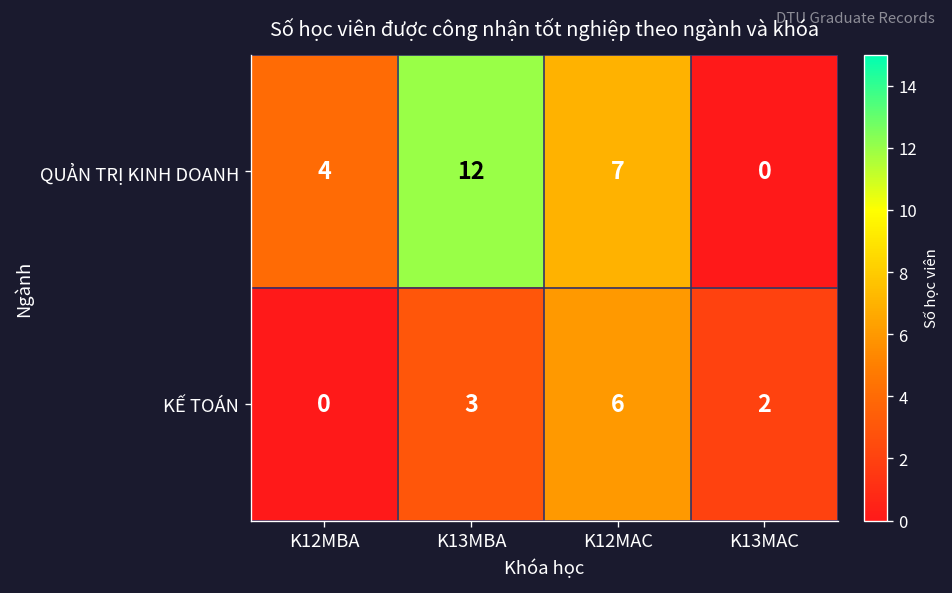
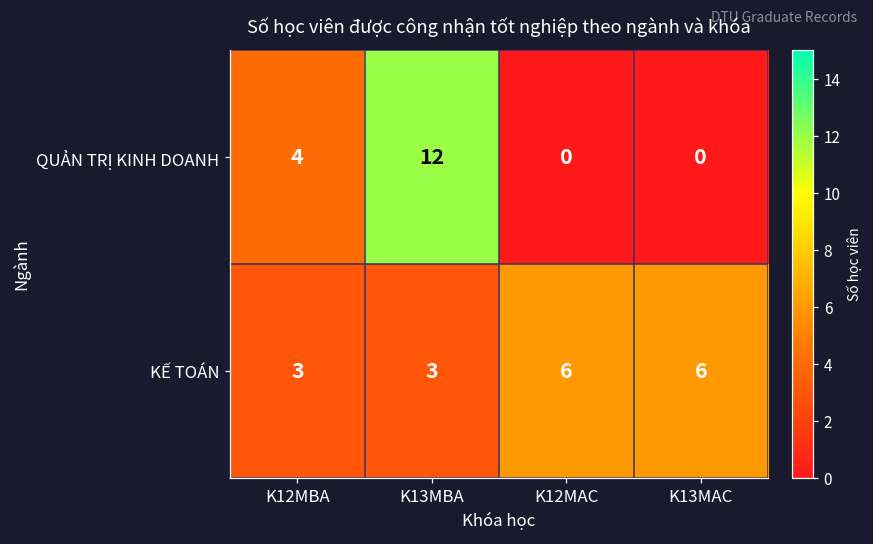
  {
    "QUẢN TRỊ KINH DOANH": {
      "K12MBA": 4,
      "K13MBA": 12,
-     "K12MAC": 7,
+     "K12MAC": 0,
      "K13MAC": 0
    },
    "KẾ TOÁN": {
-     "K12MBA": 0,
+     "K12MBA": 3,
      "K13MBA": 3,
      "K12MAC": 6,
-     "K13MAC": 2
+     "K13MAC": 6
    }
  }
